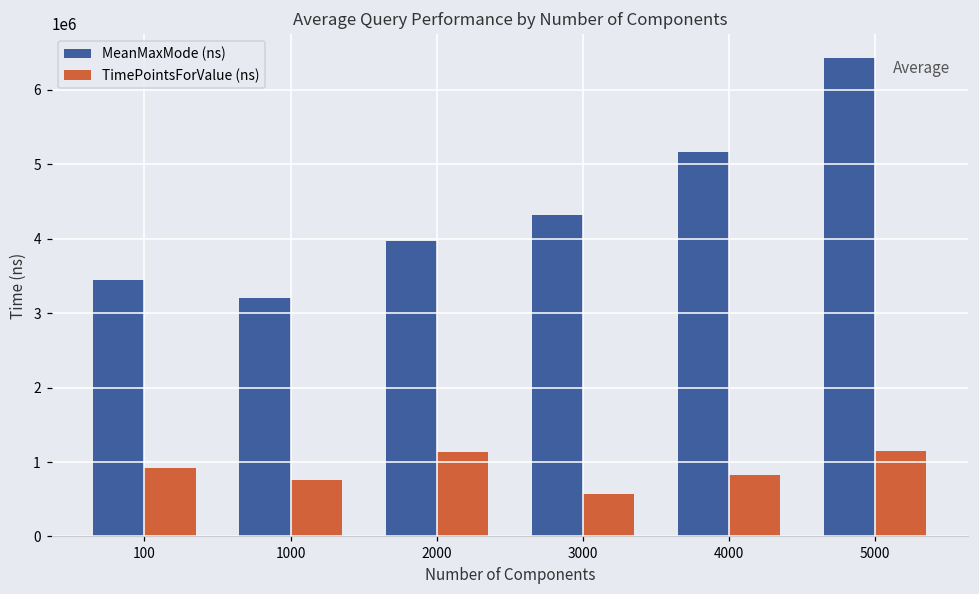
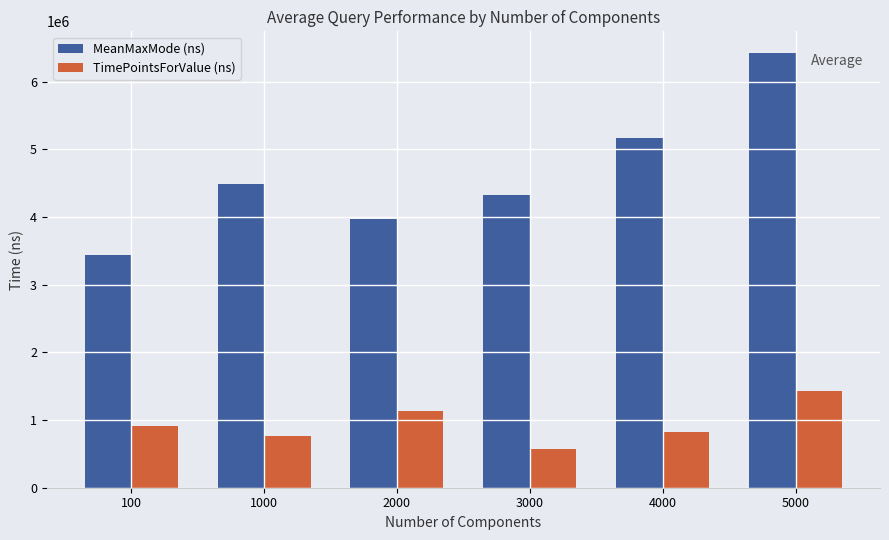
  {
    "MeanMaxMode (ns)": {
      "100": 3400000,
-     "1000": 3200000,
+     "1000": 4500000,
      "2000": 4000000,
      "3000": 4300000,
      "4000": 5200000,
      "5000": 6400000
    },
    "TimePointsForValue (ns)": {
      "100": 900000,
      "1000": 800000,
      "2000": 1100000,
      "3000": 600000,
      "4000": 800000,
-     "5000": 1100000
+     "5000": 1400000
    }
  }
